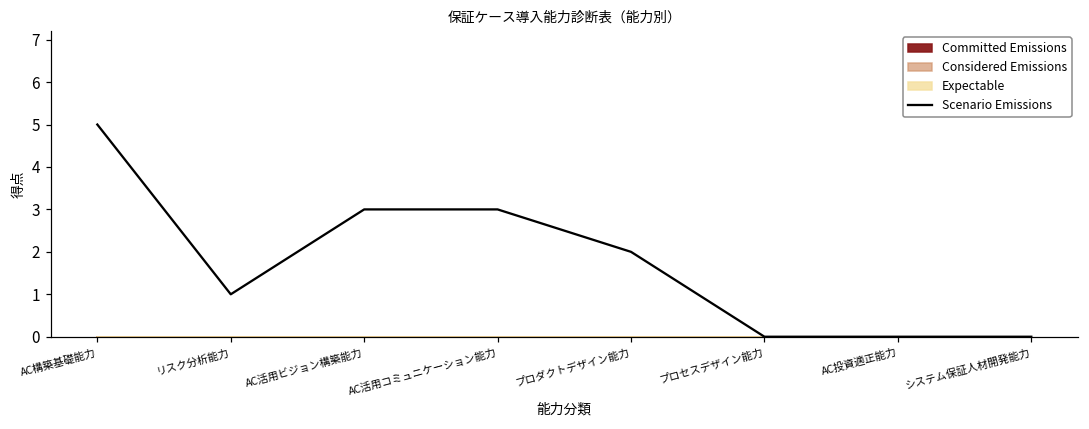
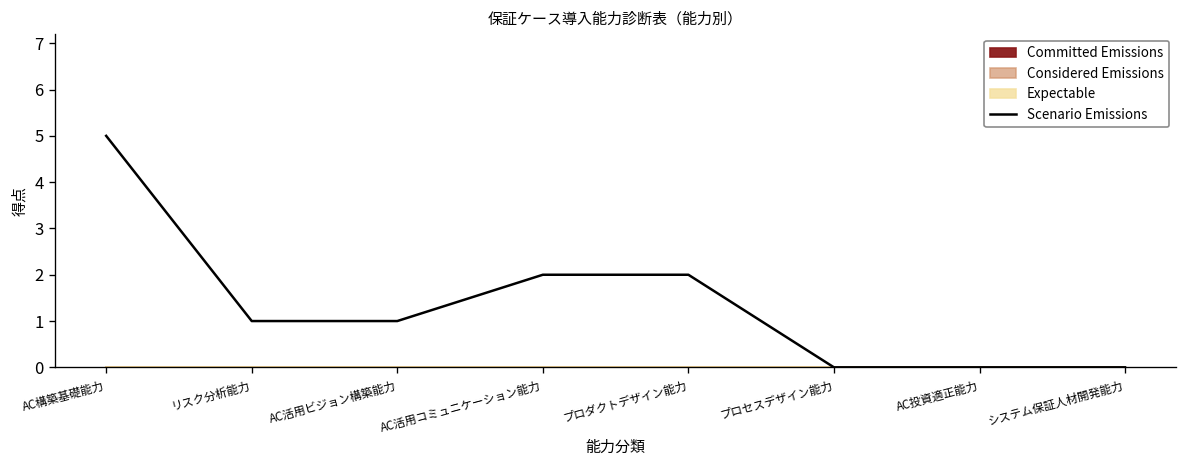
  {
    "Scenario Emissions": {
      "AC構築基礎能力": 5,
      "リスク分析能力": 1,
-     "AC活用ビジョン構築能力": 3,
-     "AC活用コミュニケーション能力": 3,
+     "AC活用ビジョン構築能力": 1,
+     "AC活用コミュニケーション能力": 2,
      "プロダクトデザイン能力": 2
    }
  }
